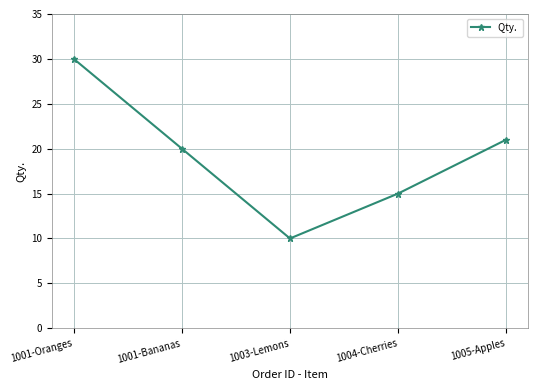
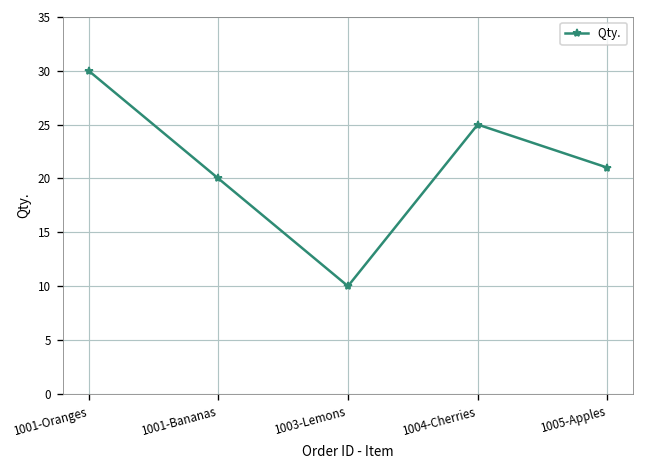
  {
    "1001-Oranges": 30,
    "1001-Bananas": 20,
    "1003-Lemons": 10,
-   "1004-Cherries": 15,
+   "1004-Cherries": 25,
    "1005-Apples": 21
  }
